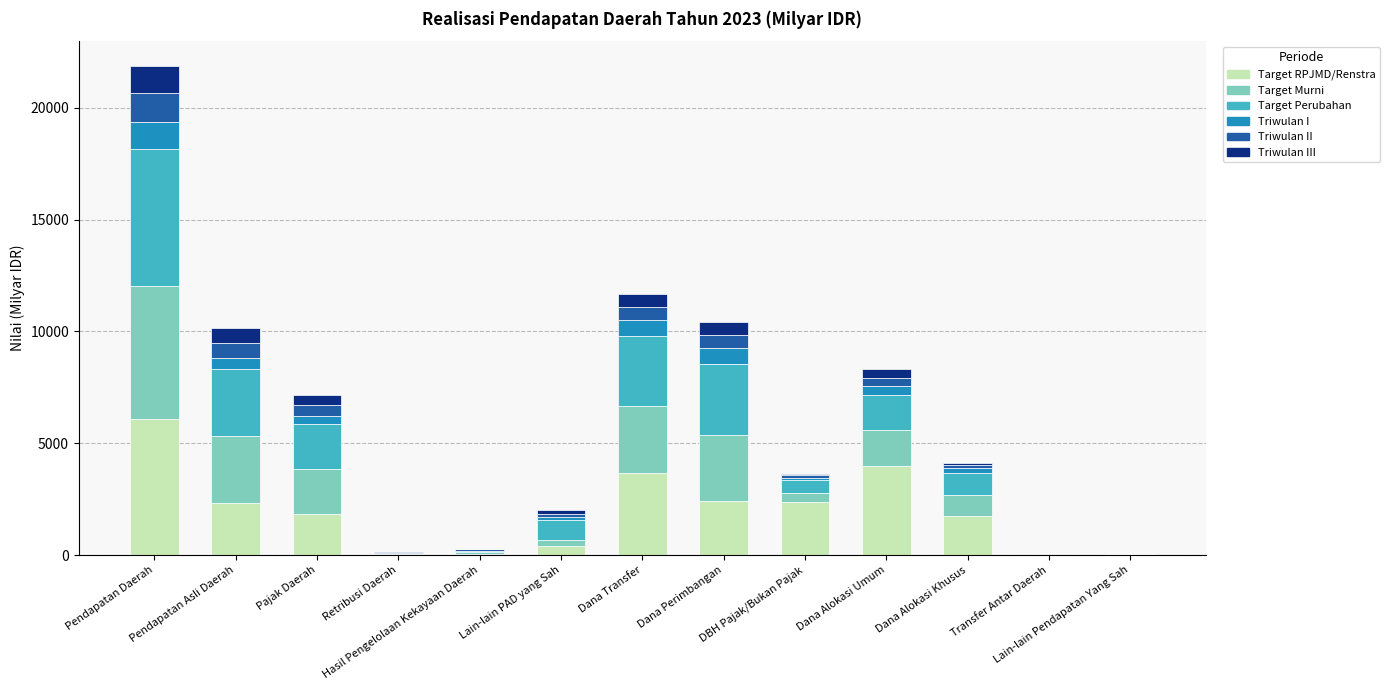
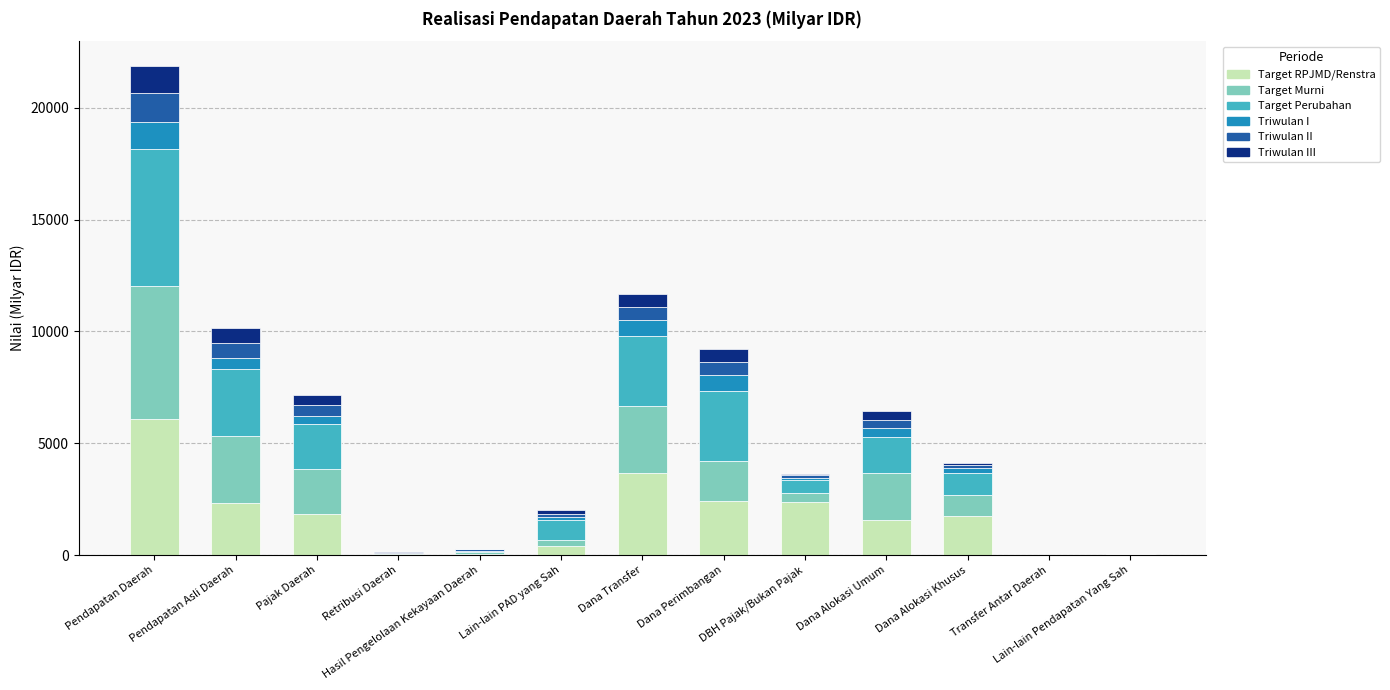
  {
    "Target RPJMD/Renstra": {
      "Pendapatan Daerah": 6100,
      "Pendapatan Asli Daerah": 2300,
      "Pajak Daerah": 1800,
      "Lain-lain PAD yang Sah": 400,
      "Dana Transfer": 3700,
      "Dana Perimbangan": 2400,
      "DBH Pajak/Bukan Pajak": 2400,
-     "Dana Alokasi Umum": 4000,
+     "Dana Alokasi Umum": 1600,
      "Dana Alokasi Khusus": 1700
    },
    "Target Murni": {
      "Pendapatan Daerah": 6000,
      "Pendapatan Asli Daerah": 3000,
      "Pajak Daerah": 2000,
      "Lain-lain PAD yang Sah": 300,
      "Dana Transfer": 3000,
-     "Dana Perimbangan": 3000,
+     "Dana Perimbangan": 1800,
      "DBH Pajak/Bukan Pajak": 400,
-     "Dana Alokasi Umum": 1600,
+     "Dana Alokasi Umum": 2100,
      "Dana Alokasi Khusus": 1000
    },
    "Triwulan III": {
      "Pendapatan Daerah": 1200,
      "Pendapatan Asli Daerah": 700,
      "Pajak Daerah": 500,
      "Lain-lain PAD yang Sah": 200,
      "Dana Transfer": 600,
      "Dana Perimbangan": 600,
      "Dana Alokasi Umum": 400,
      "Transfer Antar Daerah": 0,
      "Lain-lain Pendapatan Yang Sah": 0
    }
  }
